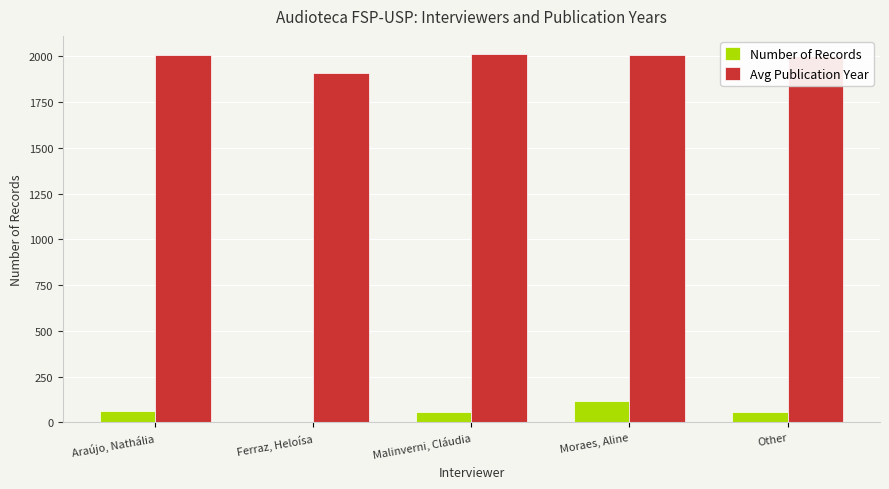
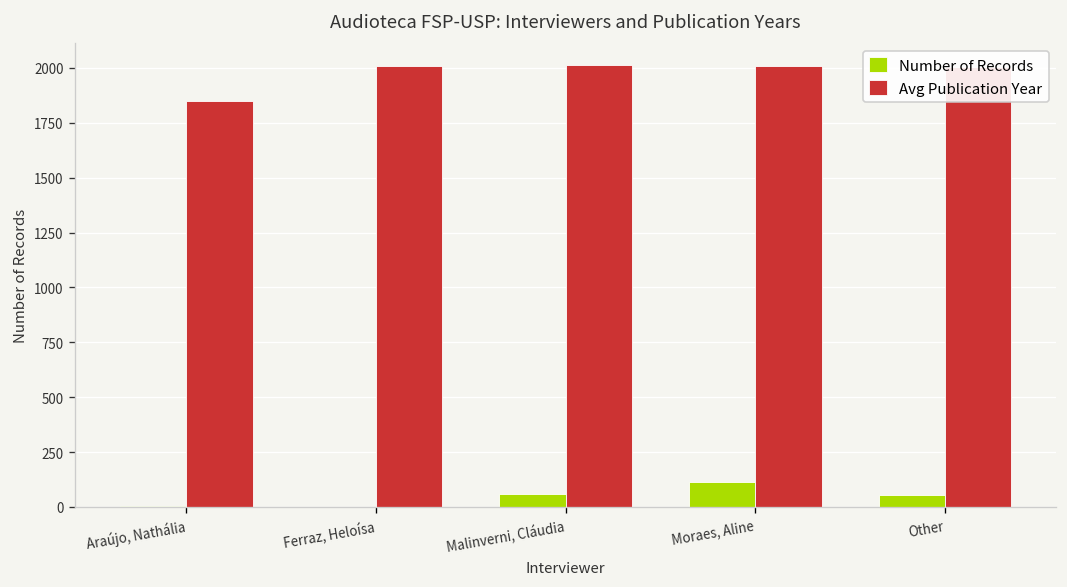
  {
    "Number of Records": {
-     "Araújo, Nathália": 60,
+     "Araújo, Nathália": 0,
      "Malinverni, Cláudia": 60,
      "Moraes, Aline": 110,
      "Other": 50
    },
    "Avg Publication Year": {
-     "Araújo, Nathália": 2010,
-     "Ferraz, Heloísa": 1910,
+     "Araújo, Nathália": 1850,
+     "Ferraz, Heloísa": 2010,
      "Malinverni, Cláudia": 2010,
      "Moraes, Aline": 2010
    }
  }
